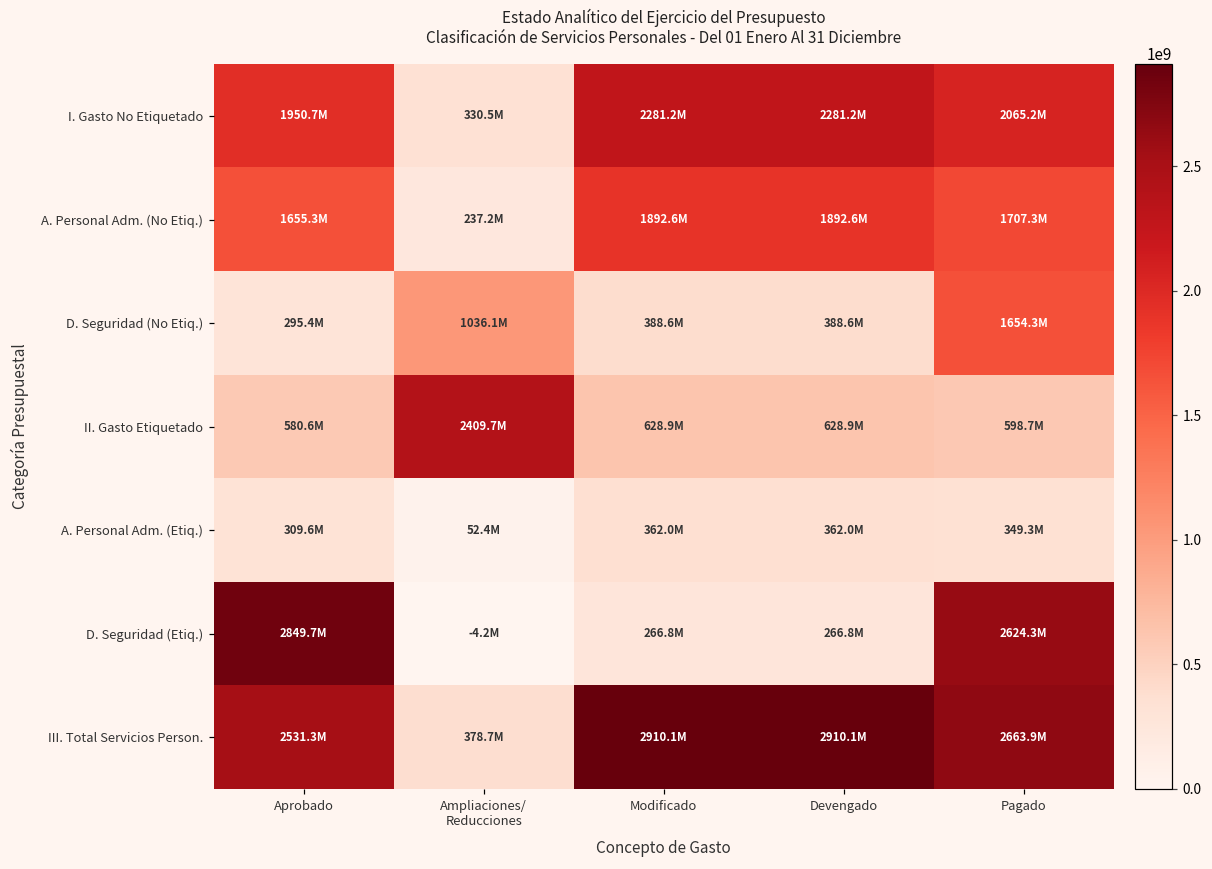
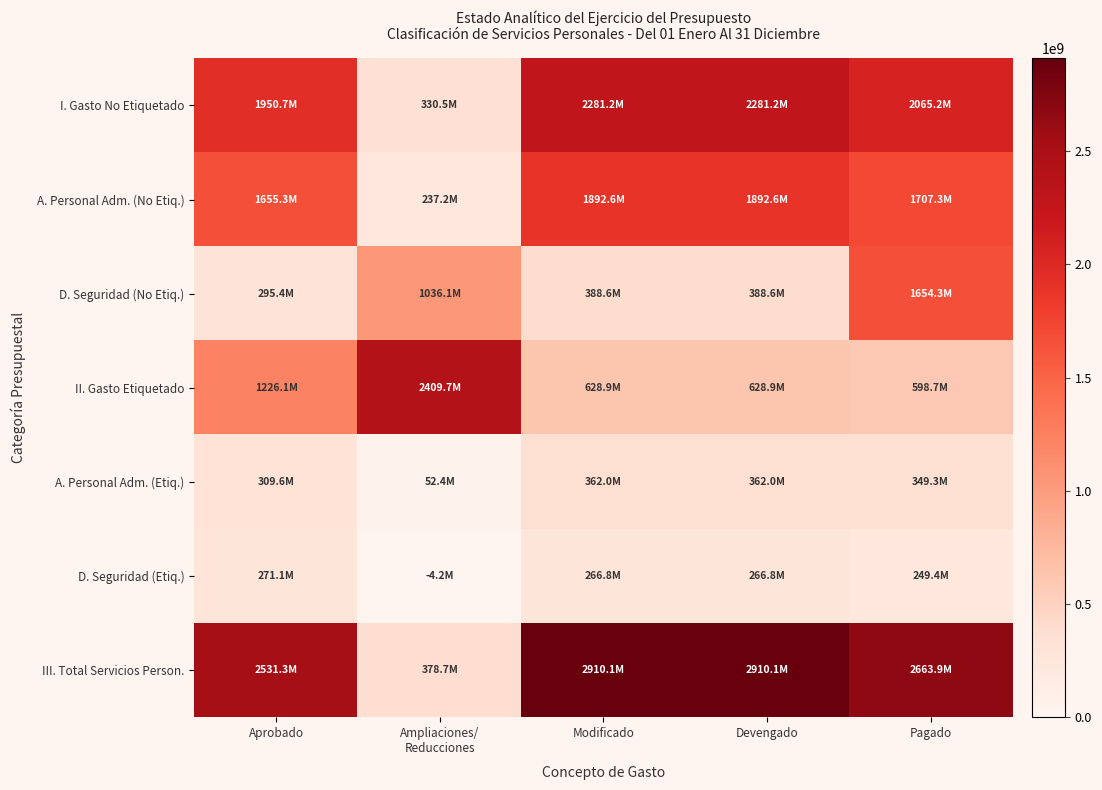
  {
    "I. Gasto No Etiquetado": {
      "Aprobado": "1950.7M",
      "Ampliaciones/ Reducciones": "330.5M",
      "Modificado": "2281.2M",
      "Devengado": "2281.2M",
      "Pagado": "2065.2M"
    },
    "A. Personal Adm. (No Etiq.)": {
      "Aprobado": "1655.3M",
      "Ampliaciones/ Reducciones": "237.2M",
      "Modificado": "1892.6M",
      "Devengado": "1892.6M",
      "Pagado": "1707.3M"
    },
    "D. Seguridad (No Etiq.)": {
      "Aprobado": "295.4M",
      "Ampliaciones/ Reducciones": "1036.1M",
      "Modificado": "388.6M",
      "Devengado": "388.6M",
      "Pagado": "1654.3M"
    },
    "II. Gasto Etiquetado": {
-     "Aprobado": "580.6M",
+     "Aprobado": "1226.1M",
      "Ampliaciones/ Reducciones": "2409.7M",
      "Modificado": "628.9M",
      "Devengado": "628.9M",
      "Pagado": "598.7M"
    },
    "A. Personal Adm. (Etiq.)": {
      "Aprobado": "309.6M",
      "Ampliaciones/ Reducciones": "52.4M",
      "Modificado": "362.0M",
      "Devengado": "362.0M",
      "Pagado": "349.3M"
    },
    "D. Seguridad (Etiq.)": {
-     "Aprobado": "2849.7M",
+     "Aprobado": "271.1M",
      "Ampliaciones/ Reducciones": "-4.2M",
      "Modificado": "266.8M",
      "Devengado": "266.8M",
-     "Pagado": "2624.3M"
+     "Pagado": "249.4M"
    },
    "III. Total Servicios Person.": {
      "Aprobado": "2531.3M",
      "Ampliaciones/ Reducciones": "378.7M",
      "Modificado": "2910.1M",
      "Devengado": "2910.1M",
      "Pagado": "2663.9M"
    }
  }
